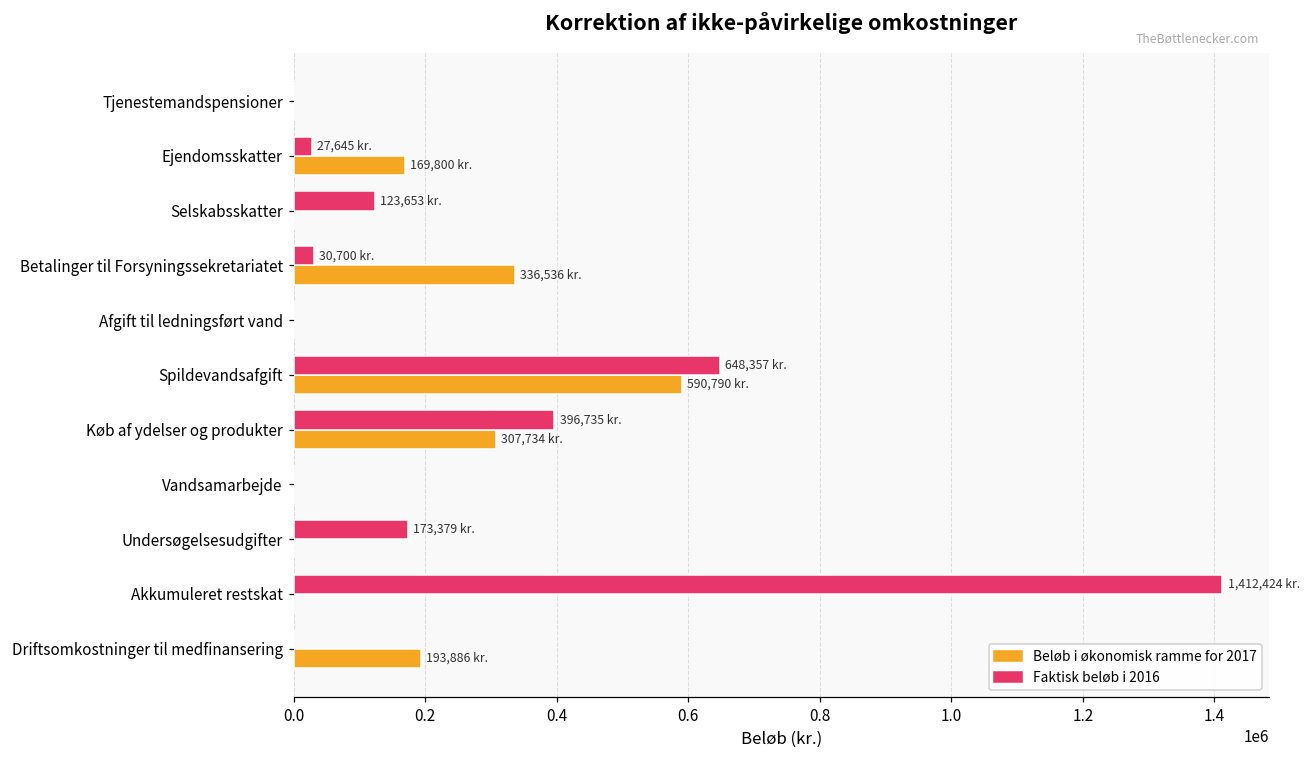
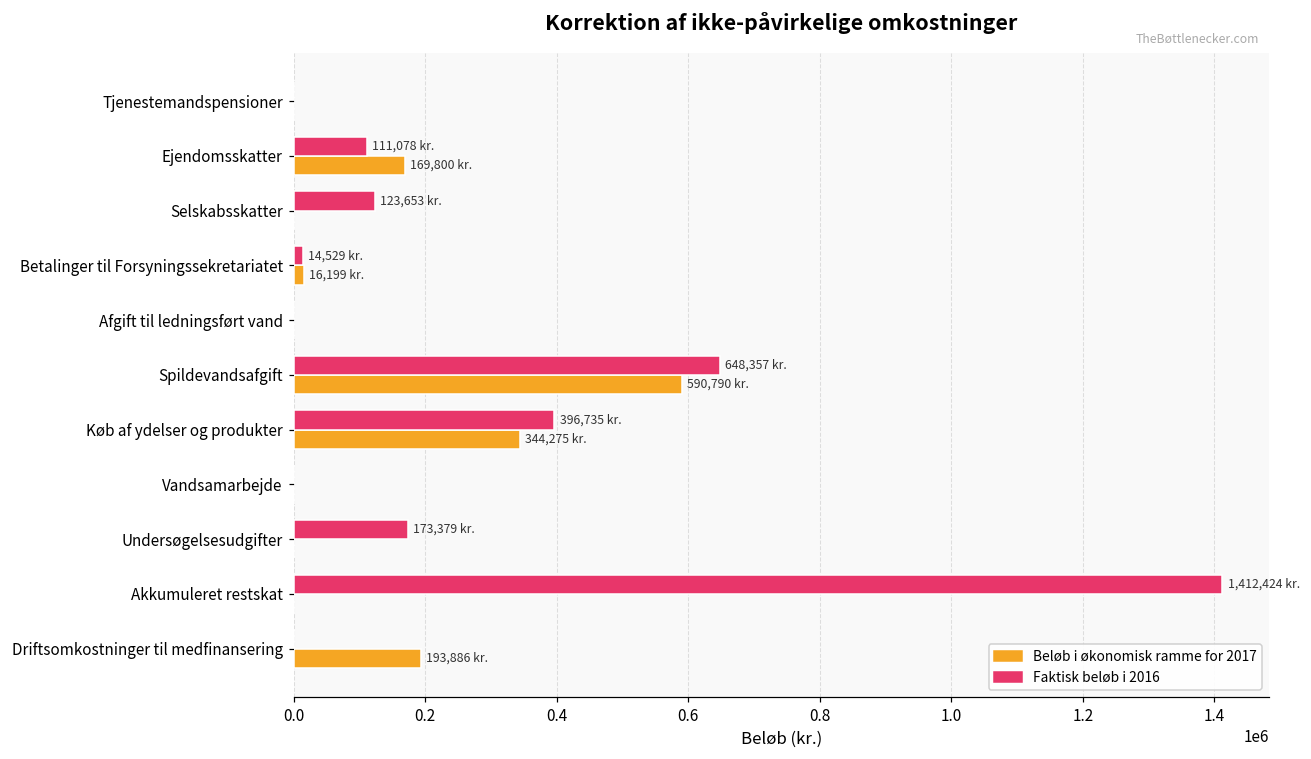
  {
    "Beløb i økonomisk ramme for 2017": {
      "Ejendomsskatter": "169,800",
-     "Betalinger til Forsyningssekretariatet": "336,536",
+     "Betalinger til Forsyningssekretariatet": "16,199",
      "Spildevandsafgift": "590,790",
-     "Køb af ydelser og produkter": "307,734",
+     "Køb af ydelser og produkter": "344,275",
      "Driftsomkostninger til medfinansering": "193,886"
    },
    "Faktisk beløb i 2016": {
-     "Ejendomsskatter": "27,645",
+     "Ejendomsskatter": "111,078",
      "Selskabsskatter": "123,653",
-     "Betalinger til Forsyningssekretariatet": "30,700",
+     "Betalinger til Forsyningssekretariatet": "14,529",
      "Spildevandsafgift": "648,357",
      "Køb af ydelser og produkter": "396,735",
      "Undersøgelsesudgifter": "173,379",
      "Akkumuleret restskat": "1,412,424"
    }
  }
